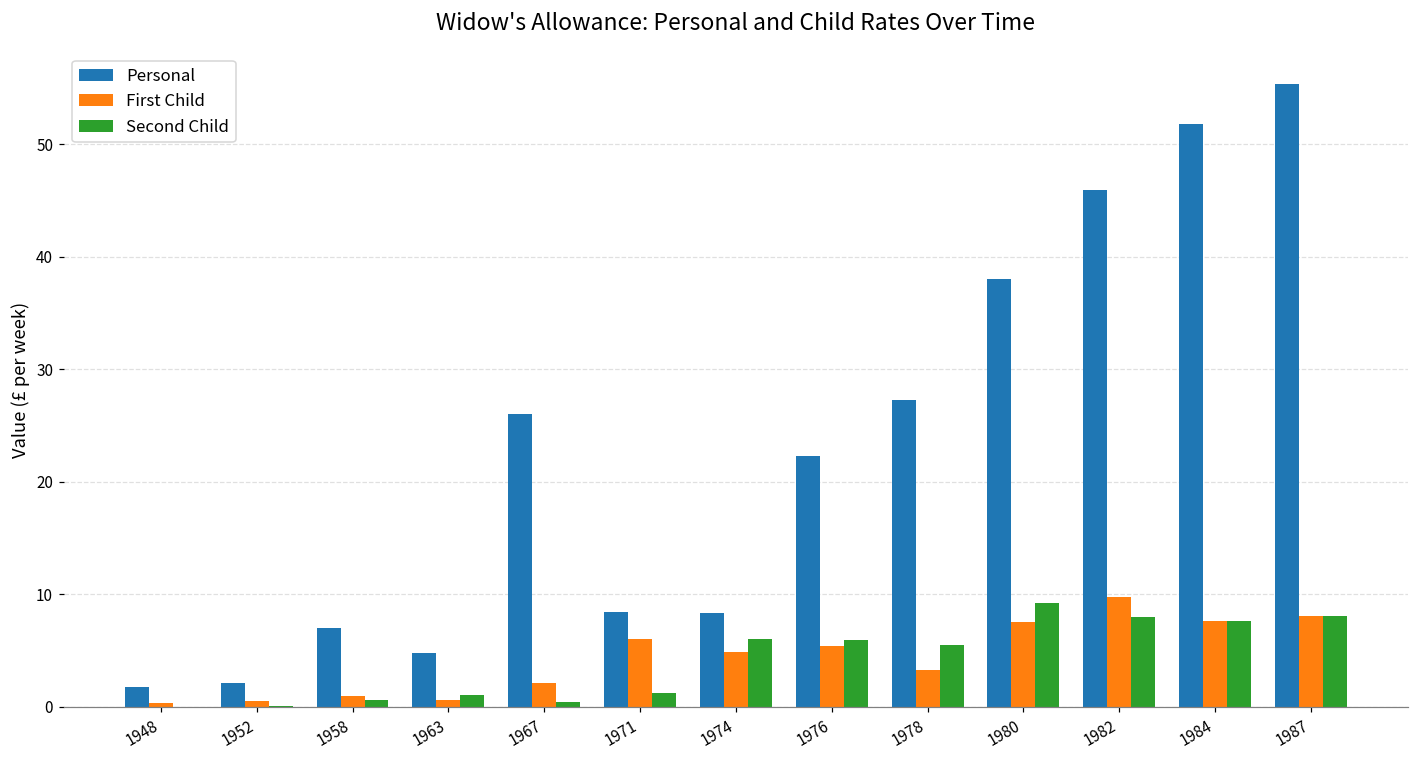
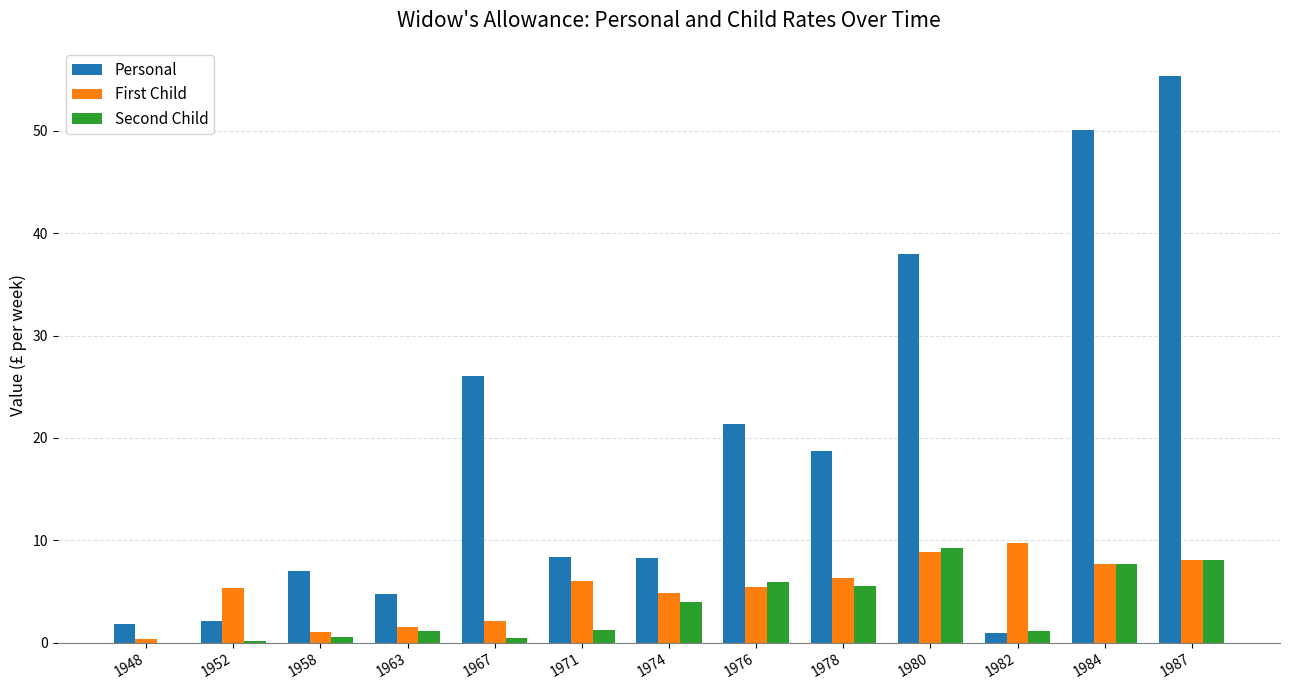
  {
    "Personal": {
      "1948": 1.8,
      "1952": 2.1,
      "1958": 7.0,
      "1963": 4.8,
      "1967": 26.0,
      "1971": 8.4,
      "1974": 8.3,
-     "1976": 22.3,
-     "1978": 27.3,
+     "1976": 21.4,
+     "1978": 18.7,
      "1980": 38.0,
-     "1982": 46.0,
-     "1984": 51.8,
+     "1982": 0.9,
+     "1984": 50.1,
      "1987": 55.4
    },
    "First Child": {
      "1948": 0.4,
-     "1952": 0.5,
+     "1952": 5.3,
      "1958": 1.0,
-     "1963": 0.6,
+     "1963": 1.5,
      "1967": 2.1,
      "1971": 6.1,
      "1974": 4.9,
      "1976": 5.4,
-     "1978": 3.3,
-     "1980": 7.5,
+     "1978": 6.4,
+     "1980": 8.9,
      "1982": 9.7,
      "1984": 7.7,
      "1987": 8.1
    },
    "Second Child": {
      "1948": 0.0,
      "1958": 0.6,
      "1963": 1.1,
      "1967": 0.5,
      "1971": 1.2,
-     "1974": 6,
+     "1974": 4,
      "1976": 6.0,
      "1978": 5.5,
      "1980": 9.2,
-     "1982": 8.0,
+     "1982": 1.2,
      "1984": 7.7,
      "1987": 8.1
    }
  }
